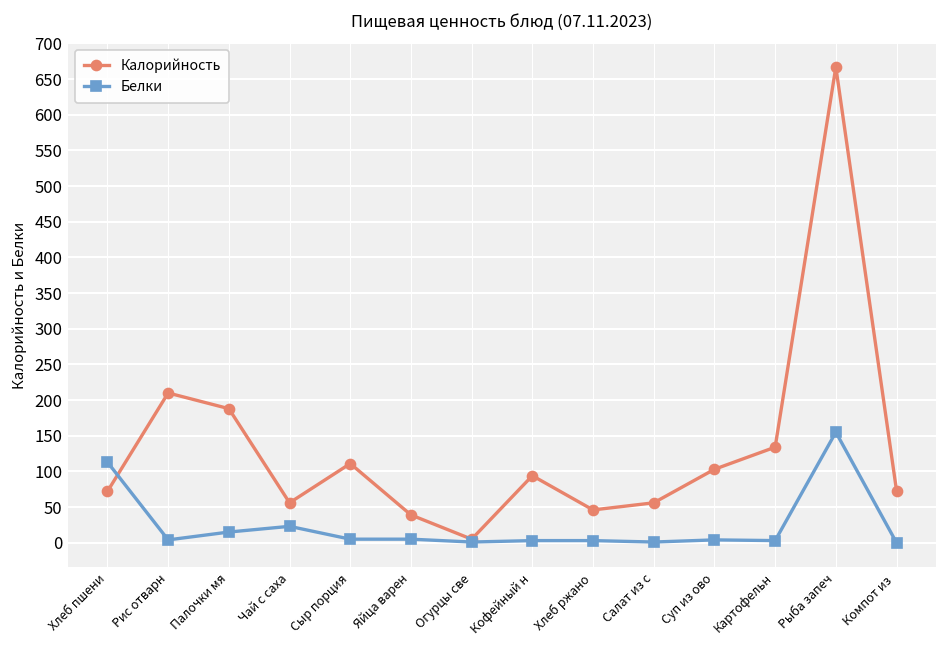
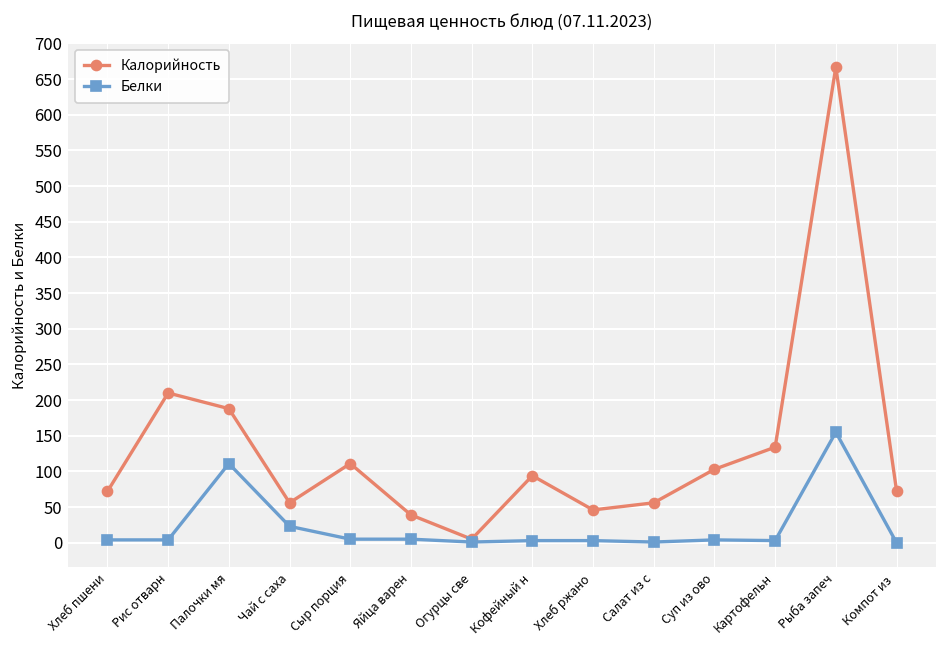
  {
    "Калорийность": {
      "Хлеб пшени": 70,
      "Рис отварн": 210,
      "Палочки мя": 190,
      "Чай с саха": 60,
      "Сыр порция": 110,
      "Яйца варен": 40,
      "Кофейный н": 90,
      "Хлеб ржано": 50,
      "Салат из с": 60,
      "Суп из ово": 100,
      "Картофельн": 130,
      "Рыба запеч": 670,
      "Компот из": 70
    },
    "Белки": {
-     "Хлеб пшени": 110,
+     "Хлеб пшени": 0,
      "Рис отварн": 0,
-     "Палочки мя": 20,
+     "Палочки мя": 110,
      "Чай с саха": 20,
      "Сыр порция": 10,
      "Яйца варен": 10,
      "Кофейный н": 0,
      "Хлеб ржано": 0,
      "Салат из с": 0,
      "Суп из ово": 0,
      "Картофельн": 0,
      "Рыба запеч": 160,
      "Компот из": 0
    }
  }
